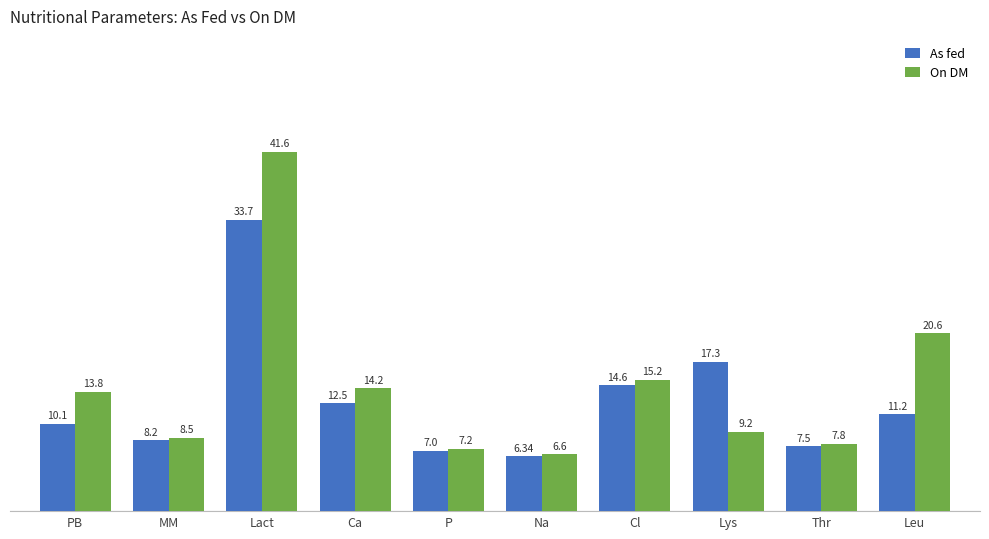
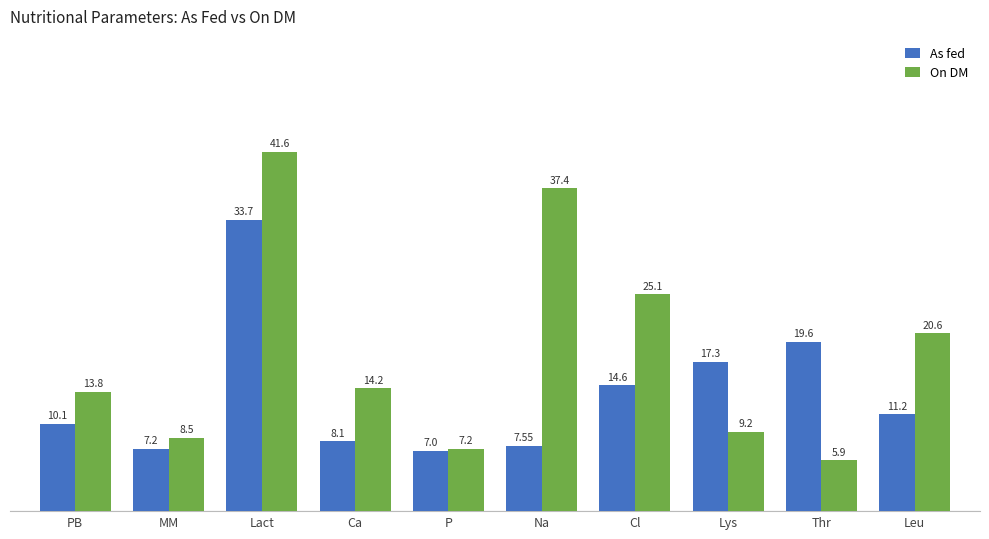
  {
    "As fed": {
      "PB": 10.1,
-     "MM": 8.2,
+     "MM": 7.2,
      "Lact": 33.7,
-     "Ca": 12.5,
+     "Ca": 8.1,
      "P": 7.0,
-     "Na": 6.34,
+     "Na": 7.55,
      "Cl": 14.6,
      "Lys": 17.3,
-     "Thr": 7.5,
+     "Thr": 19.6,
      "Leu": 11.2
    },
    "On DM": {
      "PB": 13.8,
      "MM": 8.5,
      "Lact": 41.6,
      "Ca": 14.2,
      "P": 7.2,
-     "Na": 6.6,
-     "Cl": 15.2,
+     "Na": 37.4,
+     "Cl": 25.1,
      "Lys": 9.2,
-     "Thr": 7.8,
+     "Thr": 5.9,
      "Leu": 20.6
    }
  }
